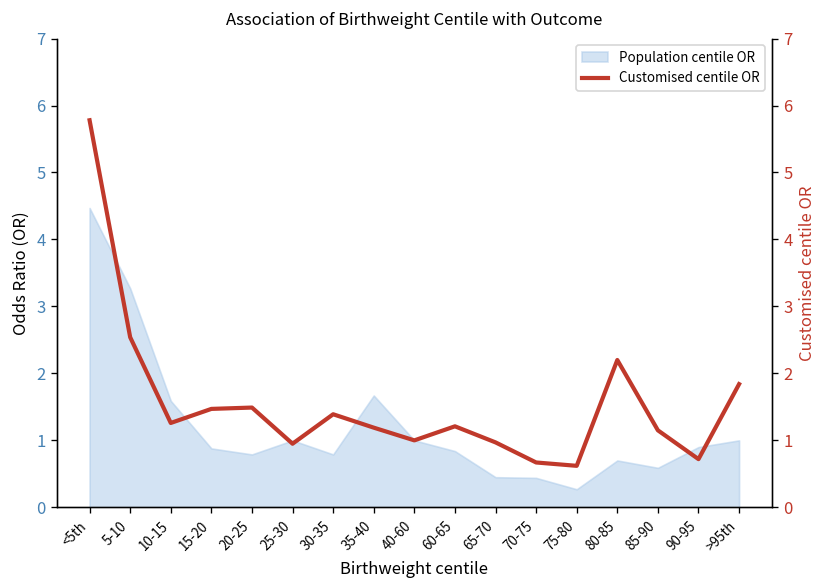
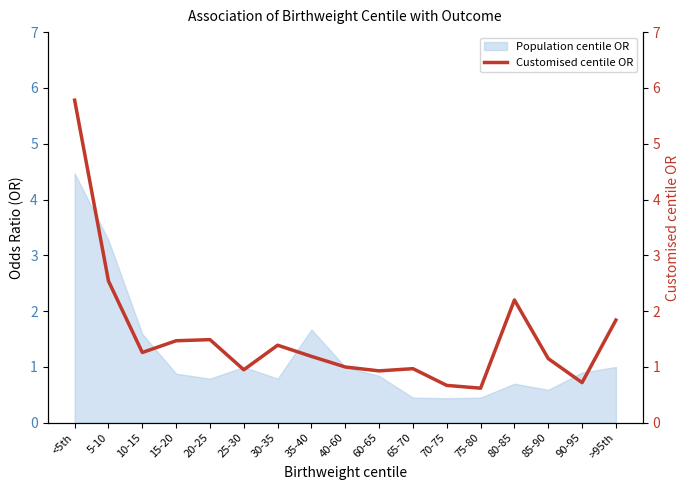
  {
    "Population centile OR": {
      "<5th": 4.5,
      "5-10": 3.3,
      "10-15": 1.6,
      "15-20": 0.9,
      "20-25": 0.8,
      "25-30": 1.0,
      "30-35": 0.8,
      "35-40": 1.7,
      "40-60": 1.0,
      "60-65": 0.8,
      "65-70": 0.5,
      "70-75": 0.4,
-     "75-80": 0.3,
+     "75-80": 0.5,
      "80-85": 0.7,
      "85-90": 0.6,
      "90-95": 0.9,
      ">95th": 1.0
    },
    "Customised centile OR": {
      "<5th": 5.8,
      "5-10": 2.5,
      "10-15": 1.3,
      "15-20": 1.5,
      "20-25": 1.5,
      "25-30": 1.0,
      "30-35": 1.4,
      "35-40": 1.2,
      "40-60": 1.0,
-     "60-65": 1.2,
+     "60-65": 0.9,
      "65-70": 1.0,
      "70-75": 0.7,
      "75-80": 0.6,
      "80-85": 2.2,
      "85-90": 1.2,
      "90-95": 0.7,
      ">95th": 1.8
    }
  }
